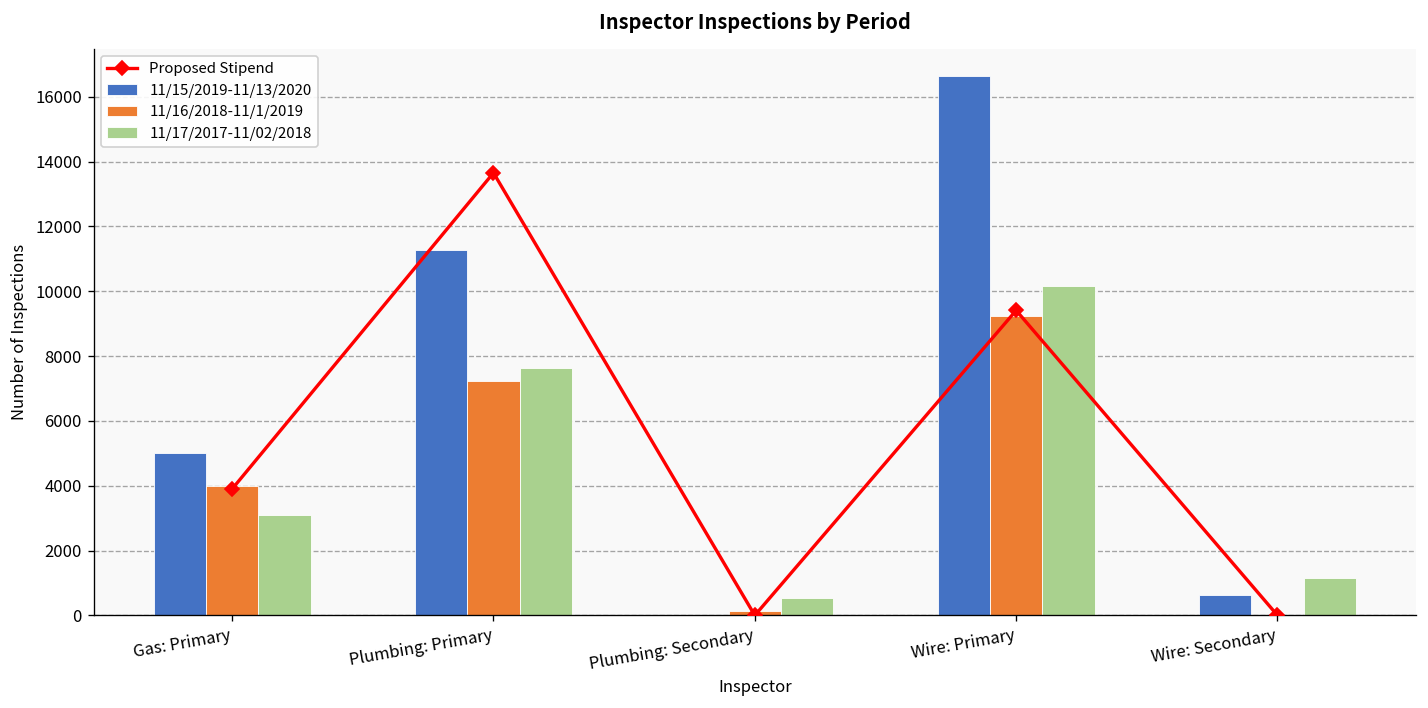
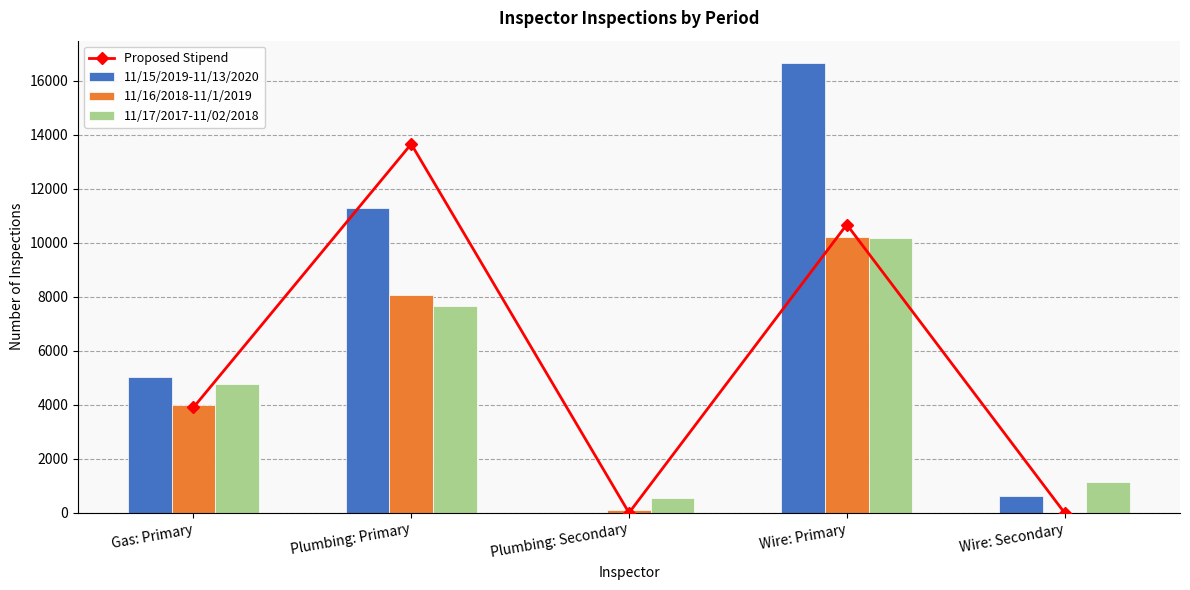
  {
    "11/15/2019-11/13/2020": {
      "Gas: Primary": 5000,
      "Plumbing: Primary": 11300,
      "Plumbing: Secondary": 0,
      "Wire: Primary": 16600,
      "Wire: Secondary": 600
    },
    "Proposed Stipend": {
      "Gas: Primary": 3900,
      "Plumbing: Primary": 13700,
      "Plumbing: Secondary": 0,
-     "Wire: Primary": 9400,
+     "Wire: Primary": 10700,
      "Wire: Secondary": 0
    },
    "11/16/2018-11/1/2019": {
      "Gas: Primary": 4000,
-     "Plumbing: Primary": 7200,
+     "Plumbing: Primary": 8100,
      "Plumbing: Secondary": 100,
-     "Wire: Primary": 9200,
+     "Wire: Primary": 10200,
      "Wire: Secondary": 0
    },
    "11/17/2017-11/02/2018": {
-     "Gas: Primary": 3100,
+     "Gas: Primary": 4800,
      "Plumbing: Primary": 7600,
      "Plumbing: Secondary": 500,
      "Wire: Primary": 10200,
      "Wire: Secondary": 1100
    }
  }
